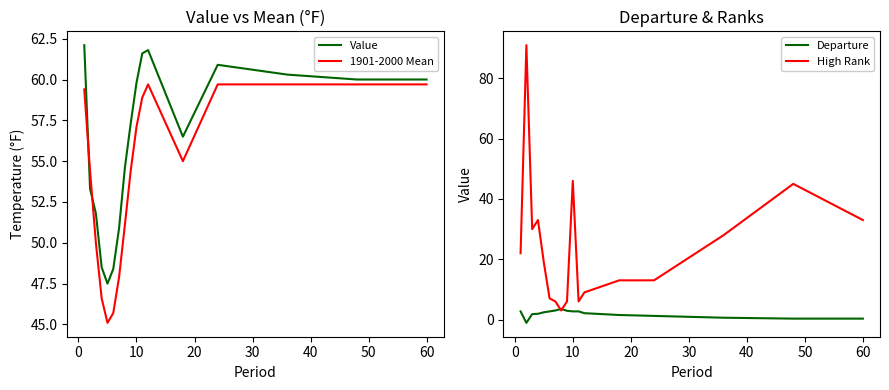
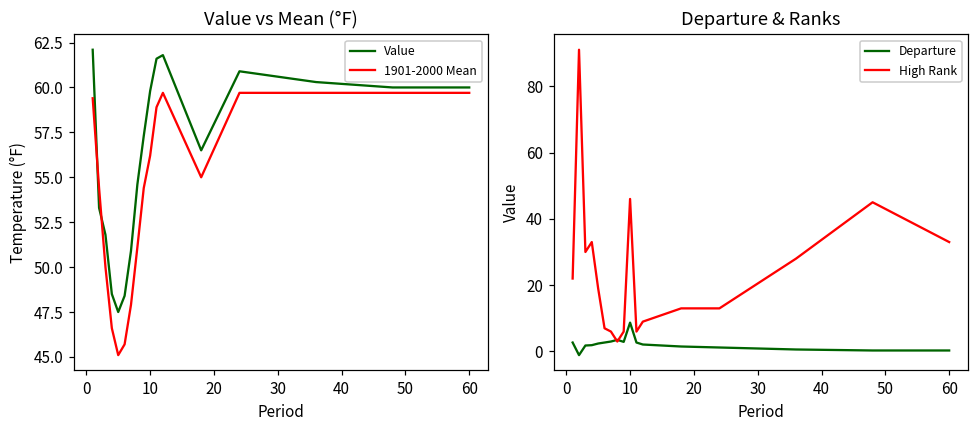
  {
    "Value vs Mean (°F)": {
      "Value": {
        "10": 59.8,
        "60": 60.0
      },
      "1901-2000 Mean": {
-       "10": 57.1,
+       "10": 56.2,
        "60": 59.7
      }
    },
    "Departure & Ranks": {
      "Departure": {
-       "10": 3,
+       "10": 9,
        "60": 0
      },
      "High Rank": {
        "10": 46,
        "60": 33
      }
    }
  }
